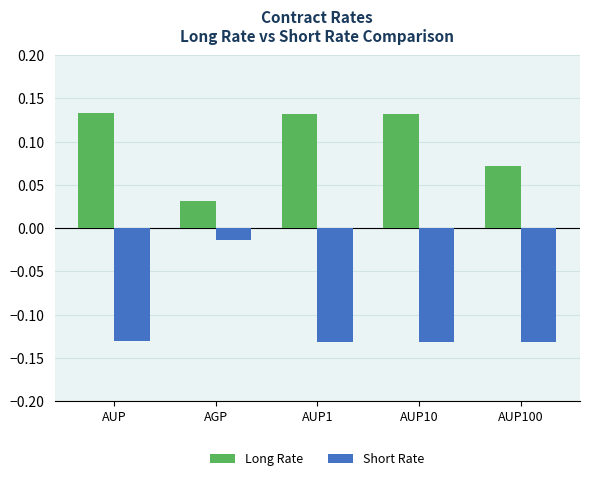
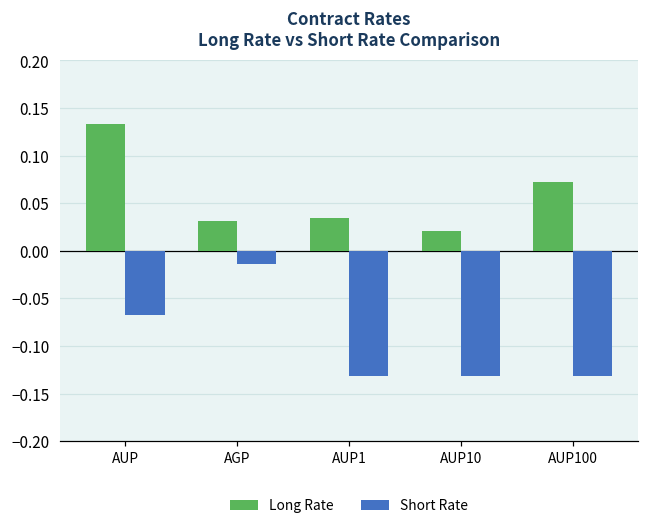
  {
    "Long Rate": {
      "AUP": 0.13,
      "AGP": 0.03,
-     "AUP1": 0.13,
-     "AUP10": 0.13,
+     "AUP1": 0.03,
+     "AUP10": 0.02,
      "AUP100": 0.07
    },
    "Short Rate": {
-     "AUP": -0.13,
+     "AUP": -0.07,
      "AGP": -0.01,
      "AUP1": -0.13,
      "AUP10": -0.13,
      "AUP100": -0.13
    }
  }
